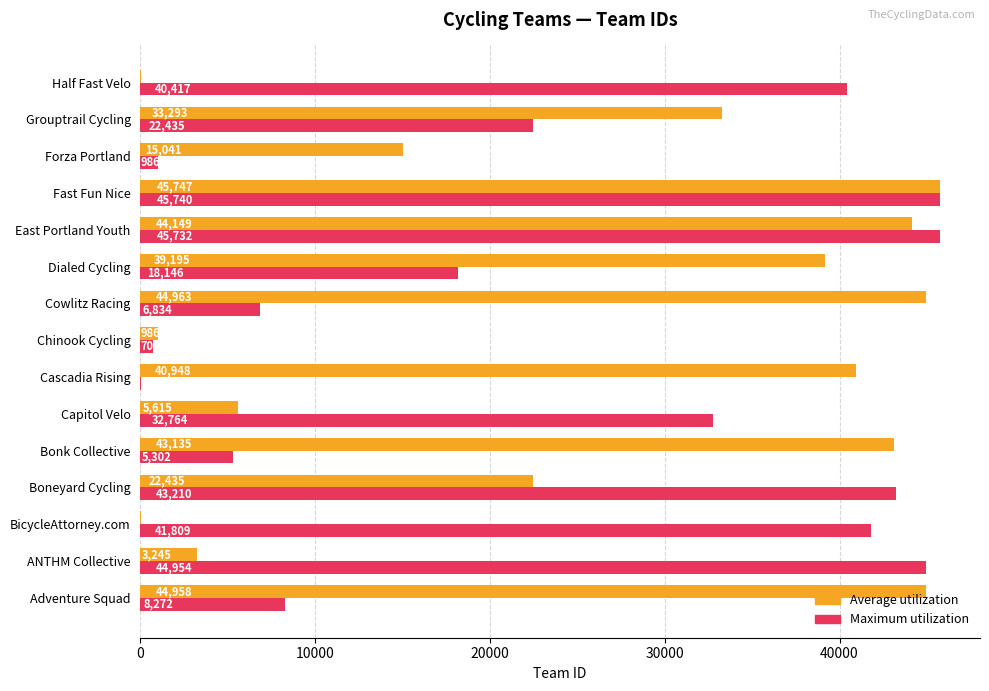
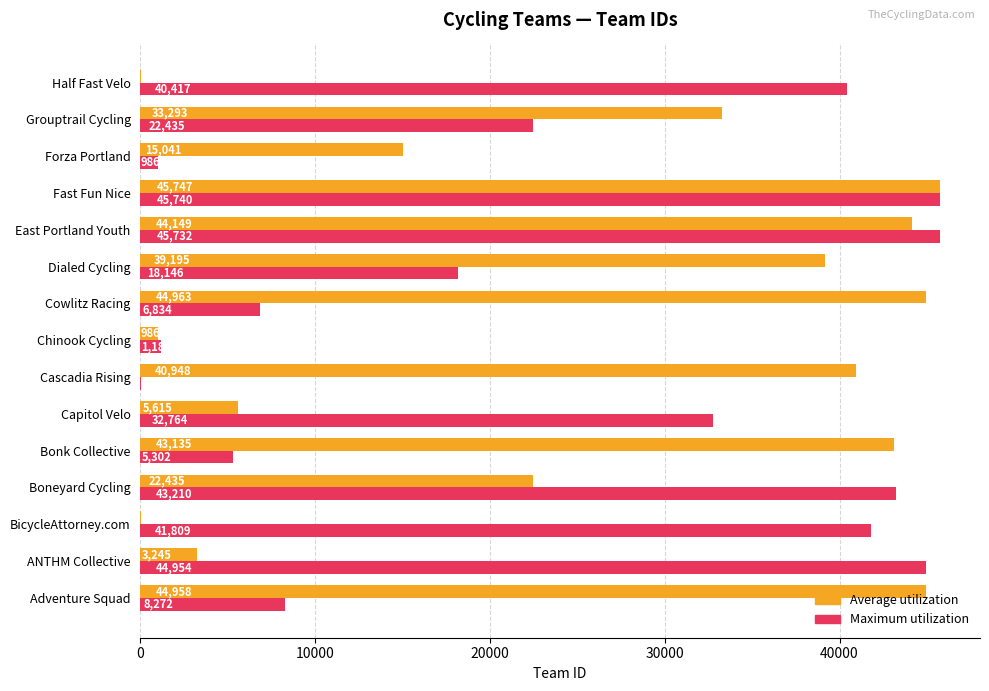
  {
    "Average utilization": {
      "Grouptrail Cycling": "33,293",
      "Forza Portland": "15,041",
      "Fast Fun Nice": "45,747",
      "East Portland Youth": "44,149",
      "Dialed Cycling": "39,195",
      "Cowlitz Racing": "44,963",
      "Chinook Cycling": "986",
      "Cascadia Rising": "40,948",
      "Capitol Velo": "5,615",
      "Bonk Collective": "43,135",
      "Boneyard Cycling": "22,435",
      "ANTHM Collective": "3,245",
      "Adventure Squad": "44,958"
    },
    "Maximum utilization": {
      "Half Fast Velo": "40,417",
      "Grouptrail Cycling": "22,435",
      "Forza Portland": "986",
      "Fast Fun Nice": "45,740",
      "East Portland Youth": "45,732",
      "Dialed Cycling": "18,146",
      "Cowlitz Racing": "6,834",
-     "Chinook Cycling": "704",
+     "Chinook Cycling": "1,182",
      "Capitol Velo": "32,764",
      "Bonk Collective": "5,302",
      "Boneyard Cycling": "43,210",
      "BicycleAttorney.com": "41,809",
      "ANTHM Collective": "44,954",
      "Adventure Squad": "8,272"
    }
  }
